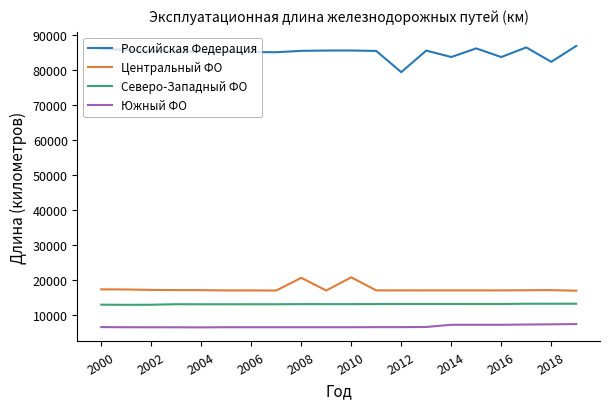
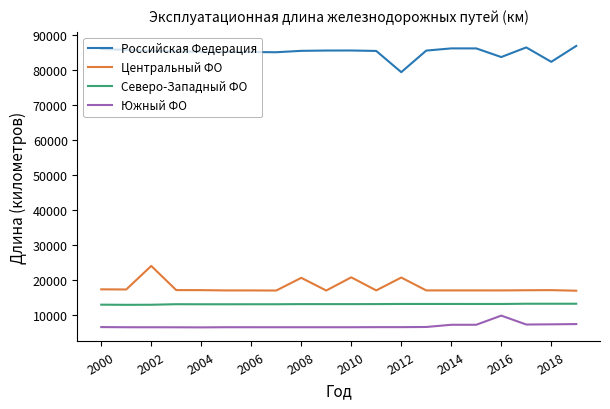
  {
    "Российская Федерация": {
      "2008": 86000,
      "2010": 86000,
      "2012": 79000,
-     "2014": 84000,
+     "2014": 86000,
      "2016": 84000,
      "2018": 82000
    },
    "Центральный ФО": {
      "2000": 17000,
-     "2002": 17000,
+     "2002": 24000,
      "2004": 17000,
      "2006": 17000,
      "2008": 21000,
      "2010": 21000,
-     "2012": 17000,
+     "2012": 21000,
      "2014": 17000,
      "2016": 17000,
      "2018": 17000
    },
    "Северо-Западный ФО": {
      "2000": 13000,
      "2002": 13000,
      "2004": 13000,
      "2006": 13000,
      "2008": 13000,
      "2010": 13000,
      "2012": 13000,
      "2014": 13000,
      "2016": 13000,
      "2018": 13000
    },
    "Южный ФО": {
      "2000": 7000,
      "2002": 6000,
      "2004": 6000,
      "2006": 6000,
      "2008": 6000,
      "2010": 6000,
      "2012": 7000,
      "2014": 7000,
-     "2016": 7000,
+     "2016": 10000,
      "2018": 7000
    }
  }
